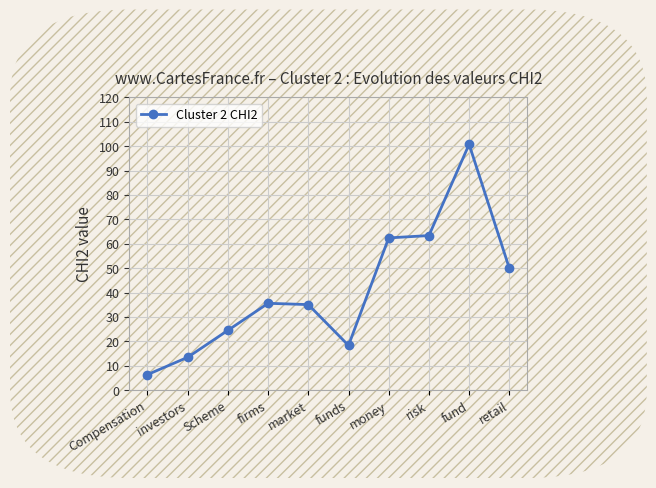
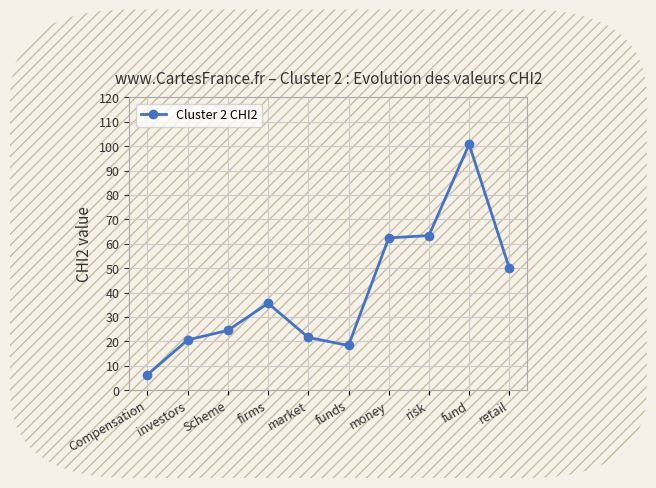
  {
    "Compensation": 6,
-   "investors": 13,
+   "investors": 21,
    "Scheme": 25,
    "firms": 36,
-   "market": 35,
+   "market": 22,
    "funds": 18,
    "money": 62,
    "risk": 63,
    "fund": 101,
    "retail": 50
  }
